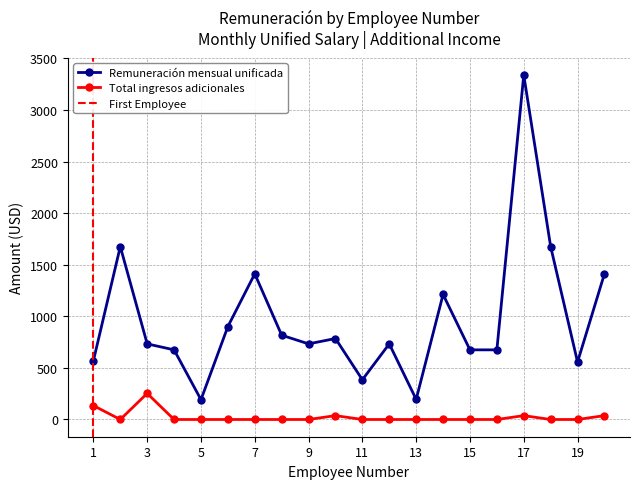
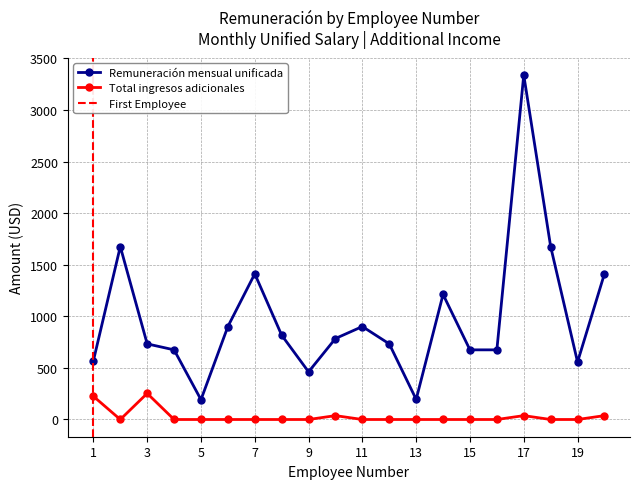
  {
    "Remuneración mensual unificada": {
      "1": 570,
      "3": 730,
      "5": 190,
      "7": 1410,
-     "9": 730,
-     "11": 390,
+     "9": 460,
+     "11": 900,
      "13": 200,
      "15": 680,
      "17": 3340,
      "19": 560
    },
    "Total ingresos adicionales": {
-     "1": 140,
+     "1": 230,
      "3": 250,
      "5": 0,
      "7": 0,
      "9": 0,
      "11": 0,
      "13": 0,
      "15": 0,
      "17": 40,
      "19": 0
    }
  }
